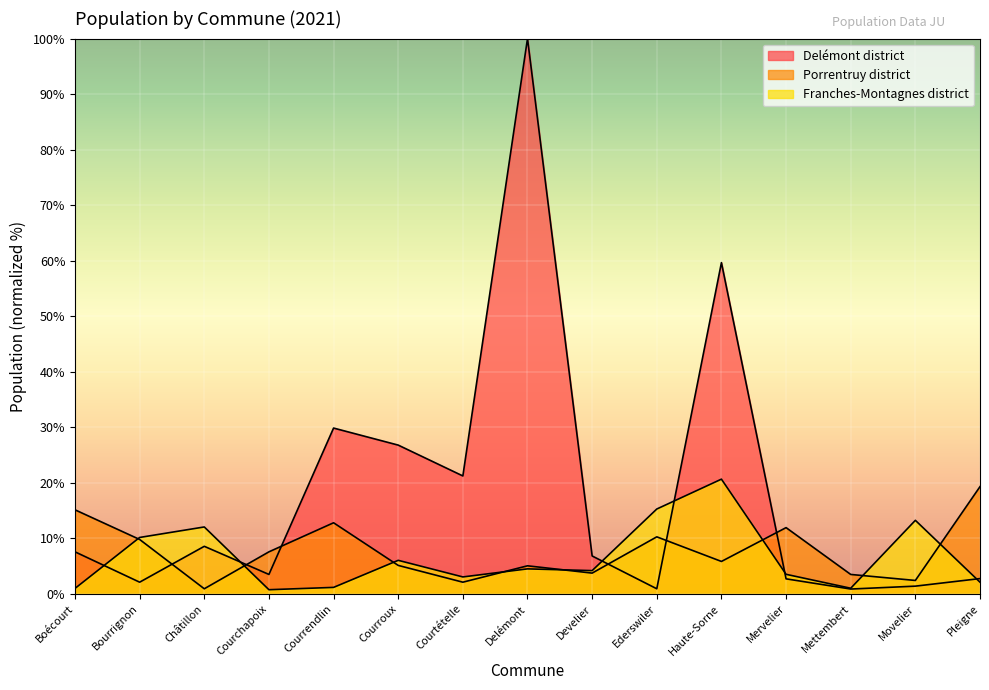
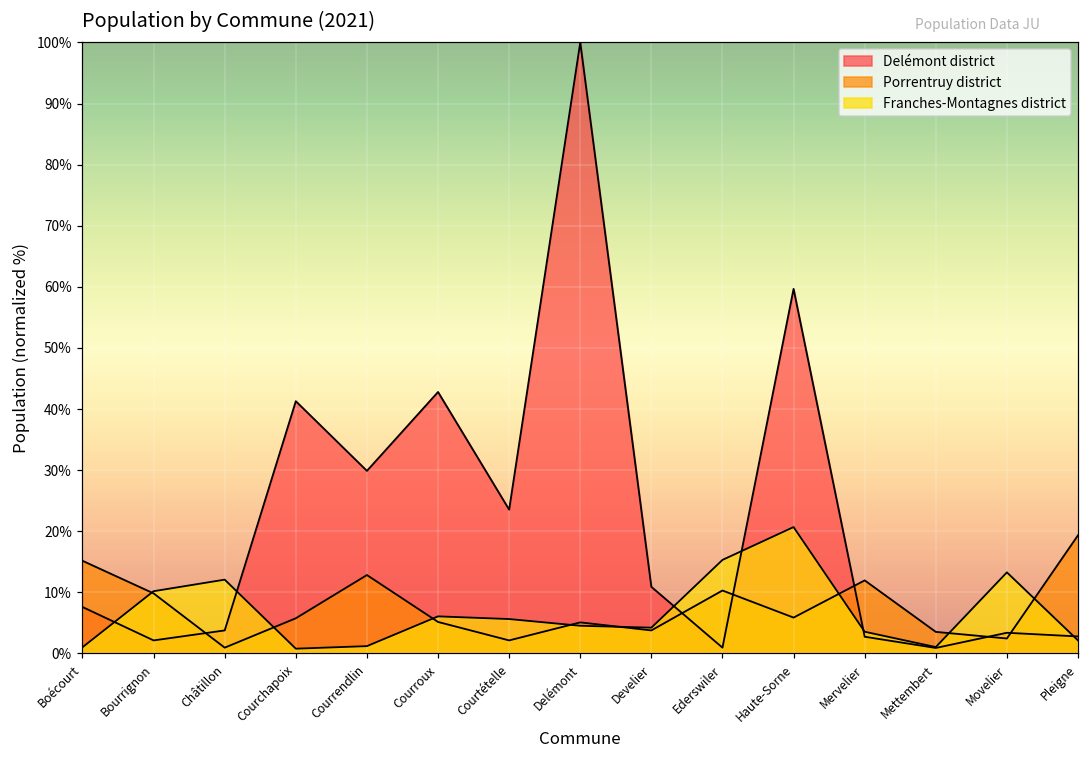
  {
    "Delémont district": {
      "Boécourt": "8%",
      "Bourrignon": "2%",
-     "Châtillon": "9%",
-     "Courchapoix": "4%",
+     "Châtillon": "4%",
+     "Courchapoix": "41%",
      "Courrendlin": "30%",
-     "Courroux": "27%",
-     "Courtételle": "21%",
+     "Courroux": "43%",
+     "Courtételle": "24%",
      "Delémont": "100%",
-     "Develier": "7%",
+     "Develier": "11%",
      "Ederswiler": "1%",
      "Haute-Sorne": "60%",
      "Mervelier": "3%",
-     "Movelier": "1%",
+     "Movelier": "3%",
      "Pleigne": "3%"
    },
    "Porrentruy district": {
      "Boécourt": "15%",
      "Châtillon": "1%",
-     "Courchapoix": "8%",
+     "Courchapoix": "6%",
      "Courrendlin": "13%",
      "Courroux": "5%",
      "Courtételle": "2%",
      "Delémont": "5%",
      "Ederswiler": "10%",
      "Haute-Sorne": "6%",
      "Mervelier": "12%",
      "Mettembert": "4%",
      "Movelier": "2%",
      "Pleigne": "19%"
    },
    "Franches-Montagnes district": {
      "Boécourt": "1%",
      "Châtillon": "12%",
      "Courchapoix": "1%",
      "Courrendlin": "1%",
      "Courroux": "6%",
-     "Courtételle": "3%",
+     "Courtételle": "6%",
      "Delémont": "5%",
      "Ederswiler": "15%",
      "Haute-Sorne": "21%",
      "Mervelier": "4%",
      "Movelier": "13%",
      "Pleigne": "2%"
    }
  }
